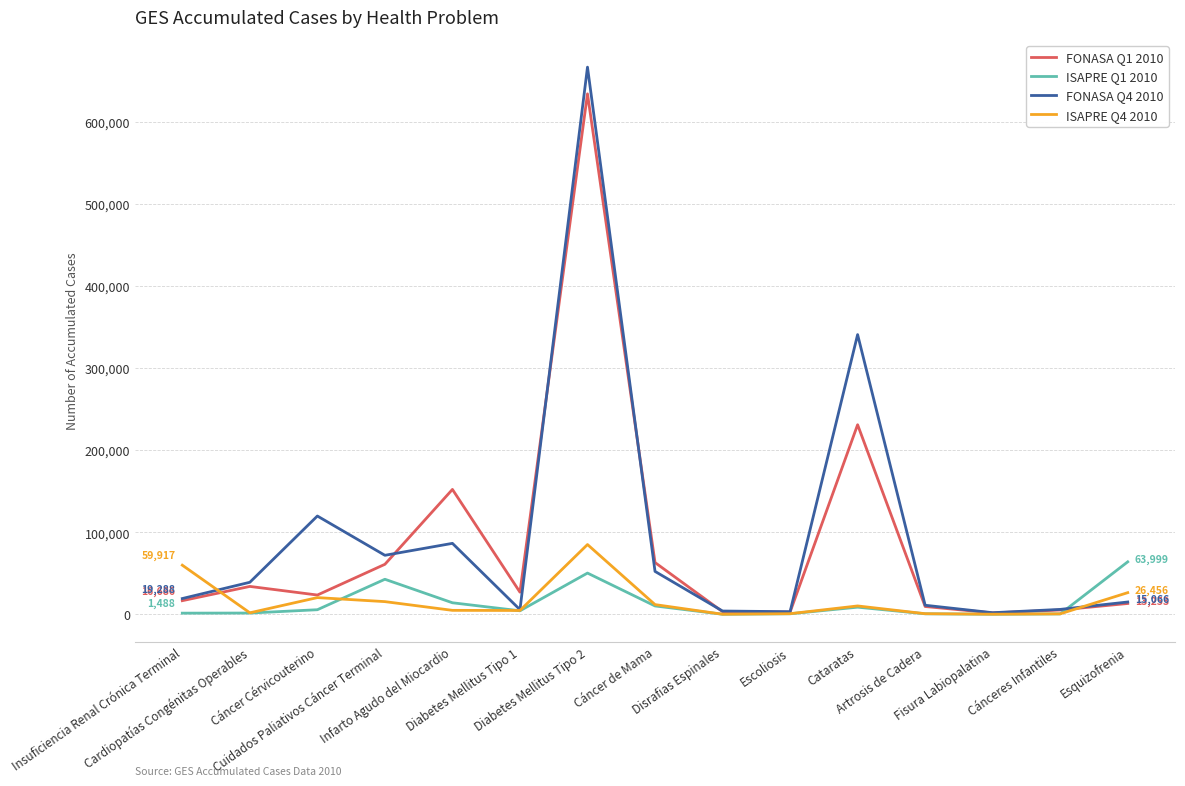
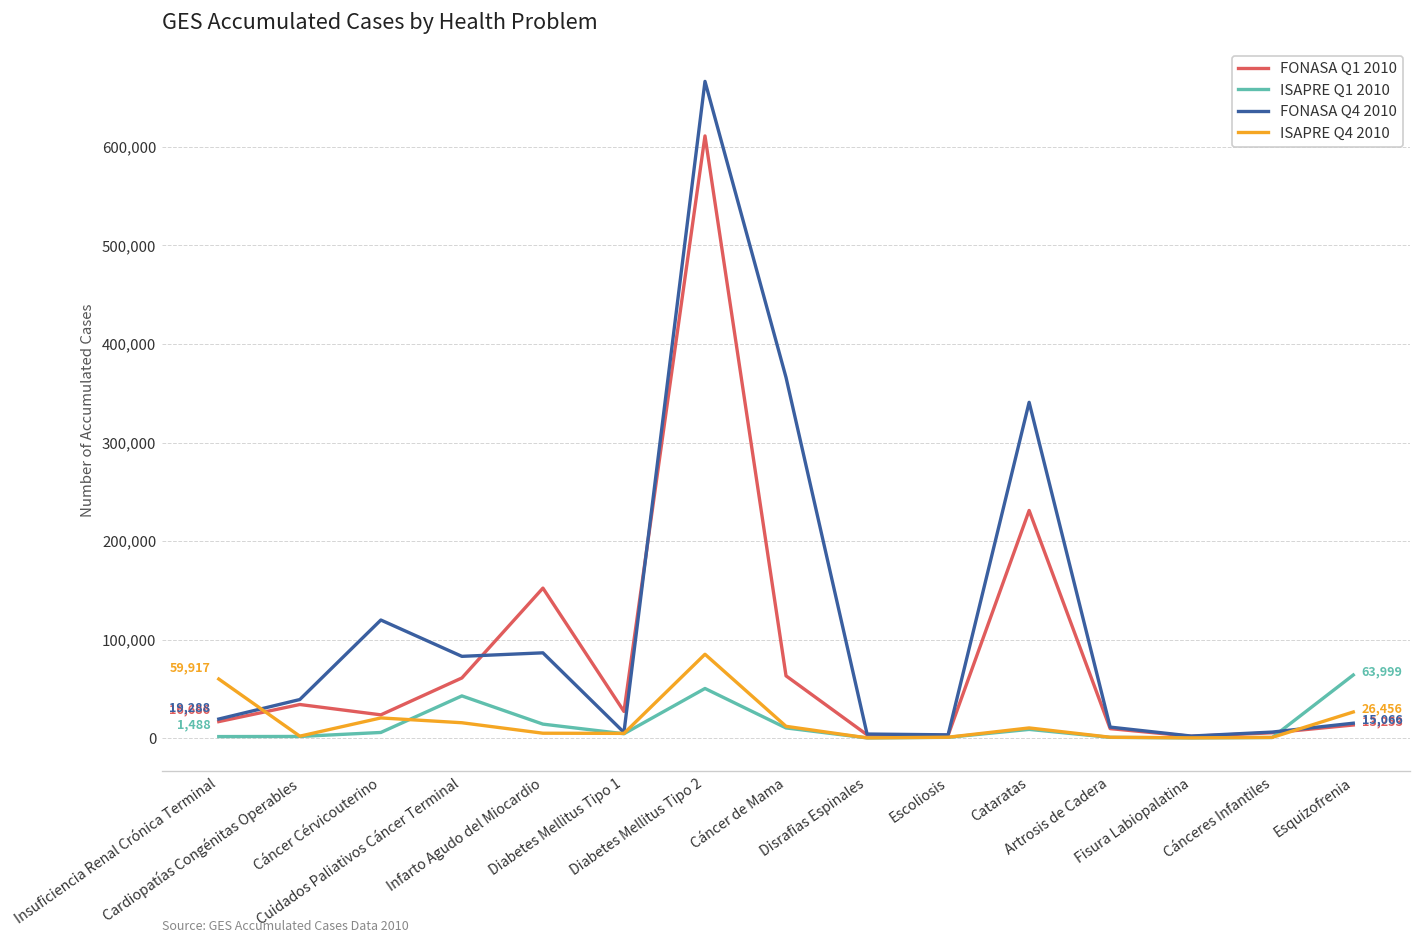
  {
    "FONASA Q1 2010": {
      "Cardiopatías Congénitas Operables": "30,000",
      "Cáncer Cérvicouterino": "20,000",
      "Cuidados Paliativos Cáncer Terminal": "60,000",
      "Infarto Agudo del Miocardio": "150,000",
      "Diabetes Mellitus Tipo 1": "30,000",
-     "Diabetes Mellitus Tipo 2": "630,000",
+     "Diabetes Mellitus Tipo 2": "610,000",
      "Cáncer de Mama": "60,000",
      "Cataratas": "230,000"
    },
    "ISAPRE Q1 2010": {
      "Insuficiencia Renal Crónica Terminal": "1,488",
      "Esquizofrenia": "63,999"
    },
    "FONASA Q4 2010": {
      "Cardiopatías Congénitas Operables": "40,000",
      "Cáncer Cérvicouterino": "120,000",
-     "Cuidados Paliativos Cáncer Terminal": "70,000",
+     "Cuidados Paliativos Cáncer Terminal": "80,000",
      "Infarto Agudo del Miocardio": "90,000",
      "Diabetes Mellitus Tipo 2": "670,000",
-     "Cáncer de Mama": "50,000",
+     "Cáncer de Mama": "370,000",
      "Cataratas": "340,000"
    },
    "ISAPRE Q4 2010": {
      "Insuficiencia Renal Crónica Terminal": "59,917",
      "Esquizofrenia": "26,456"
    }
  }
